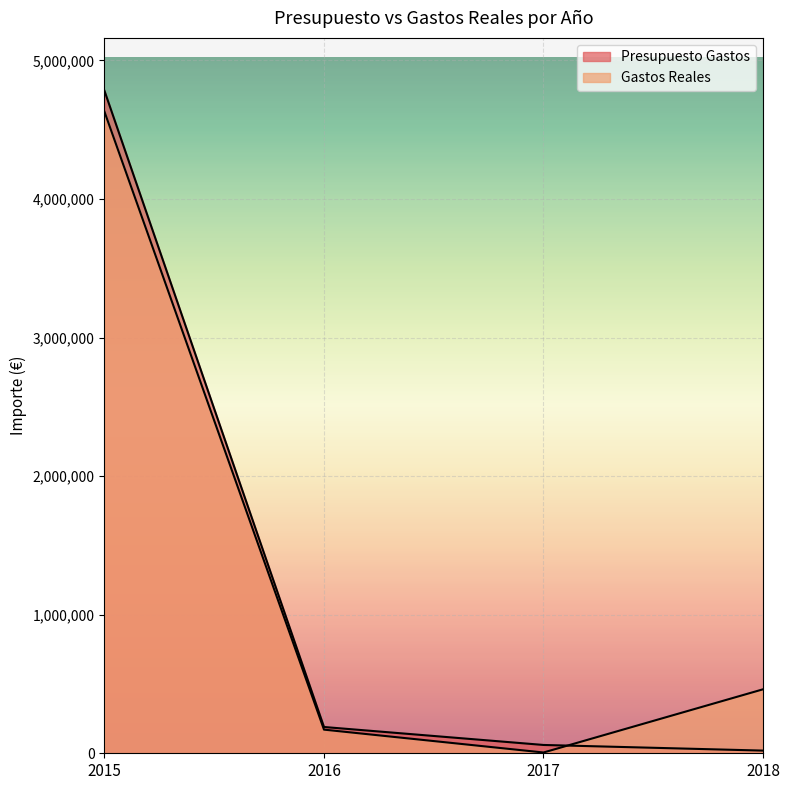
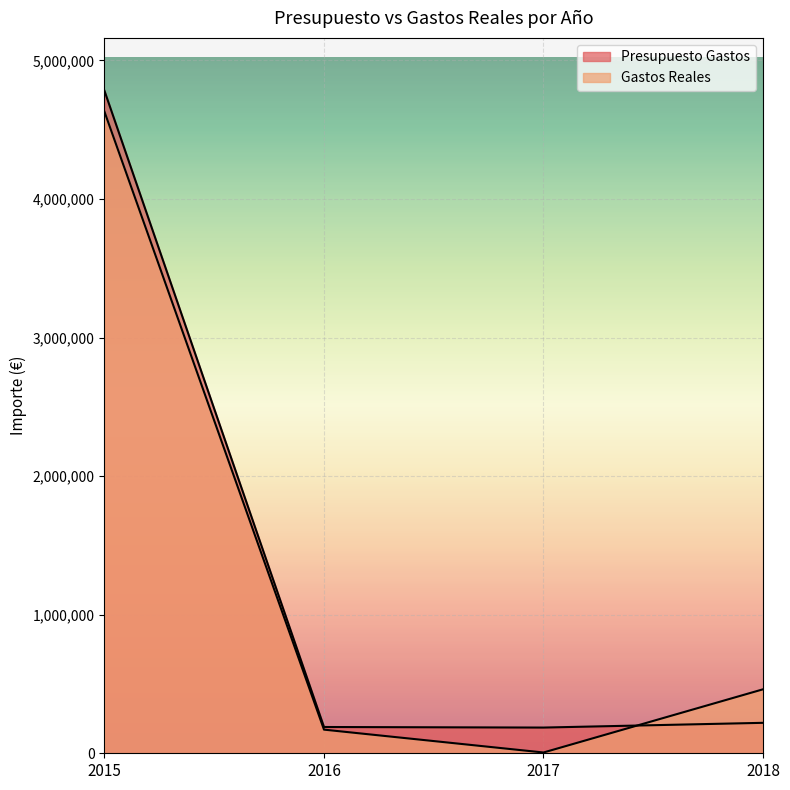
  {
    "Presupuesto Gastos": {
      "2015": "4,780,000",
      "2016": "190,000",
-     "2017": "60,000",
-     "2018": "20,000"
+     "2017": "190,000",
+     "2018": "220,000"
    },
    "Gastos Reales": {
      "2015": "4,630,000",
      "2016": "170,000",
      "2017": "10,000",
      "2018": "460,000"
    }
  }
